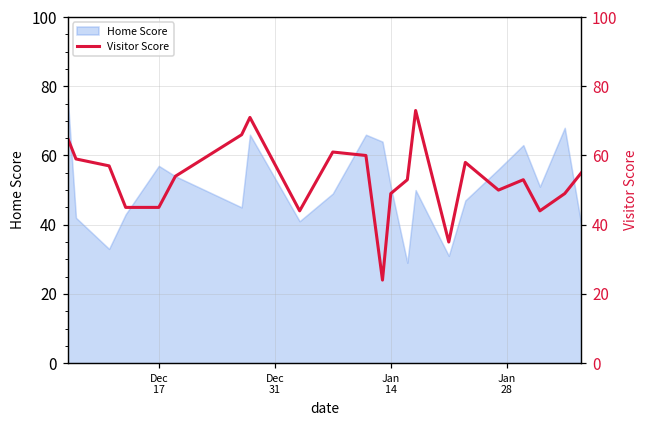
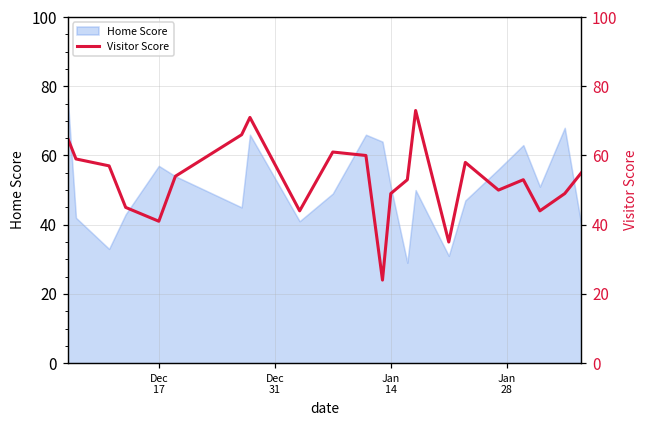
  {
    "Home Score": {
      "Dec 17": 57,
      "Jan 14": 51
    },
    "Visitor Score": {
-     "Dec 17": 45,
+     "Dec 17": 41,
      "Jan 14": 49
    }
  }
